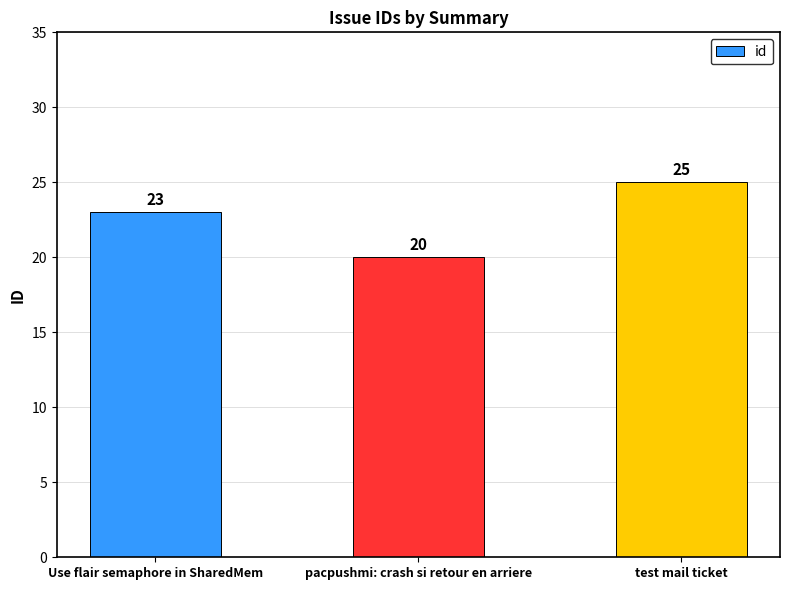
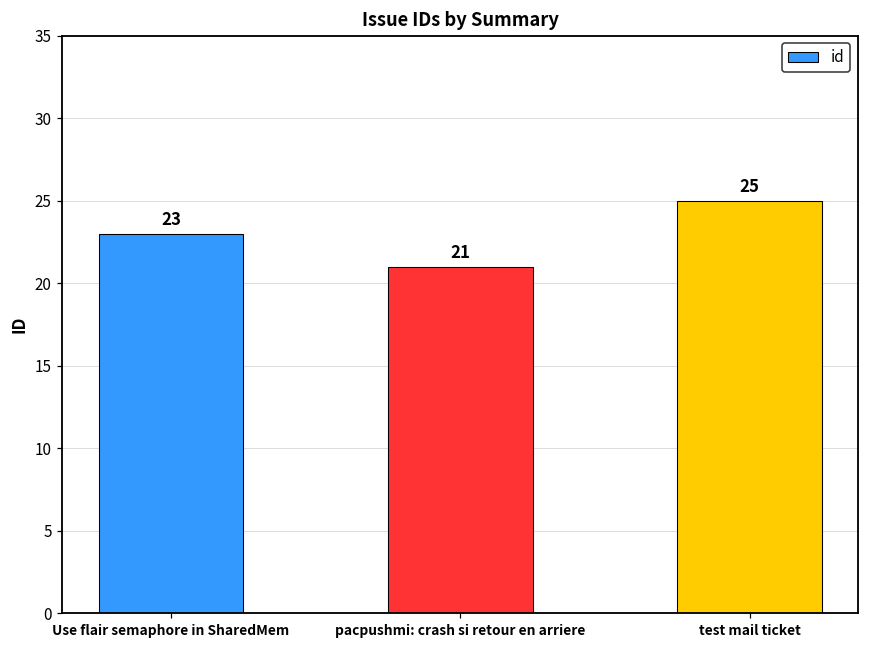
  {
    "Use flair semaphore in SharedMem": 23,
-   "pacpushmi: crash si retour en arriere": 20,
+   "pacpushmi: crash si retour en arriere": 21,
    "test mail ticket": 25
  }
